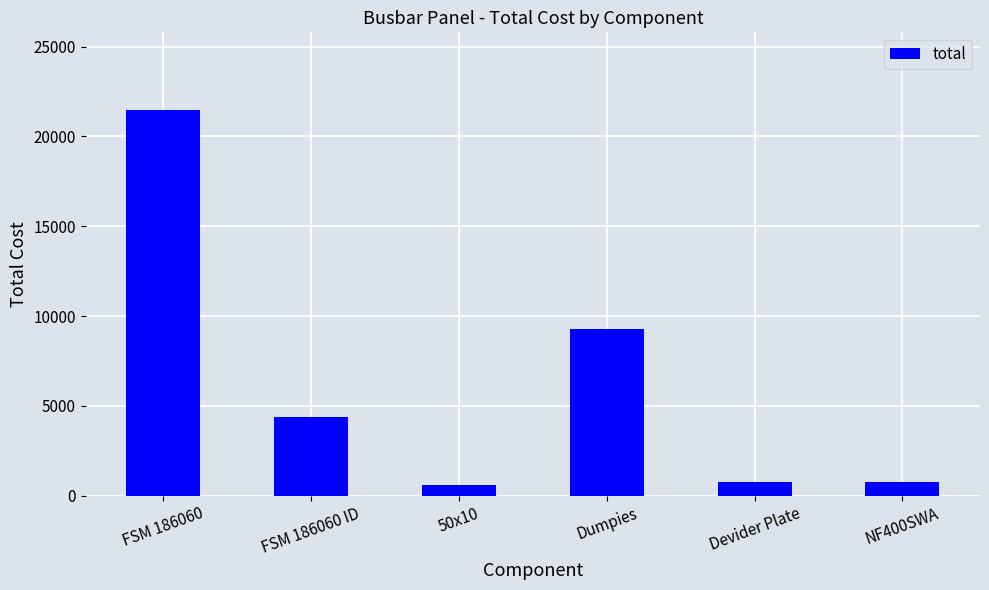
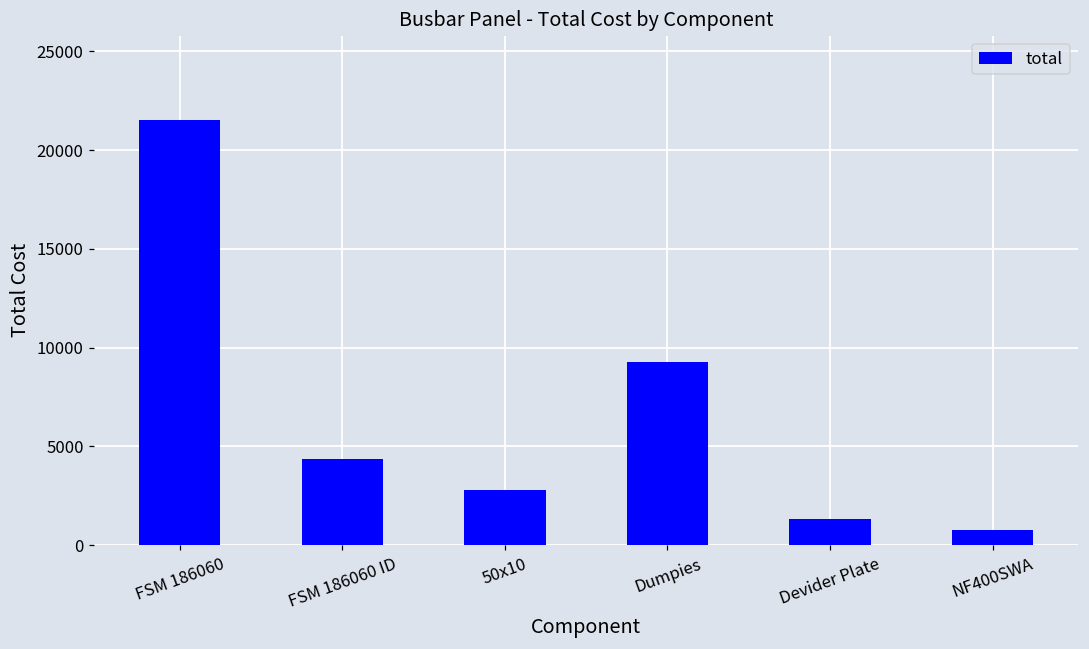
  {
    "FSM 186060": 21500,
    "FSM 186060 ID": 4400,
-   "50x10": 600,
+   "50x10": 2800,
    "Dumpies": 9300,
-   "Devider Plate": 800,
+   "Devider Plate": 1300,
    "NF400SWA": 800
  }
